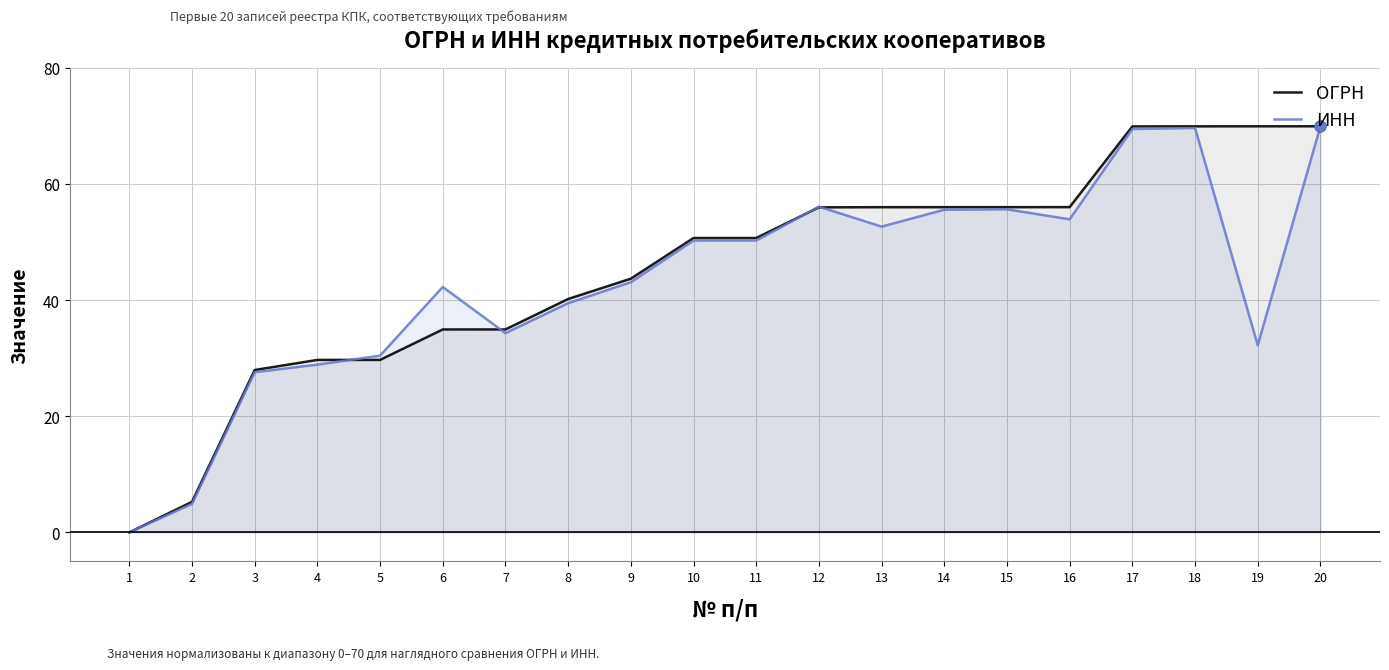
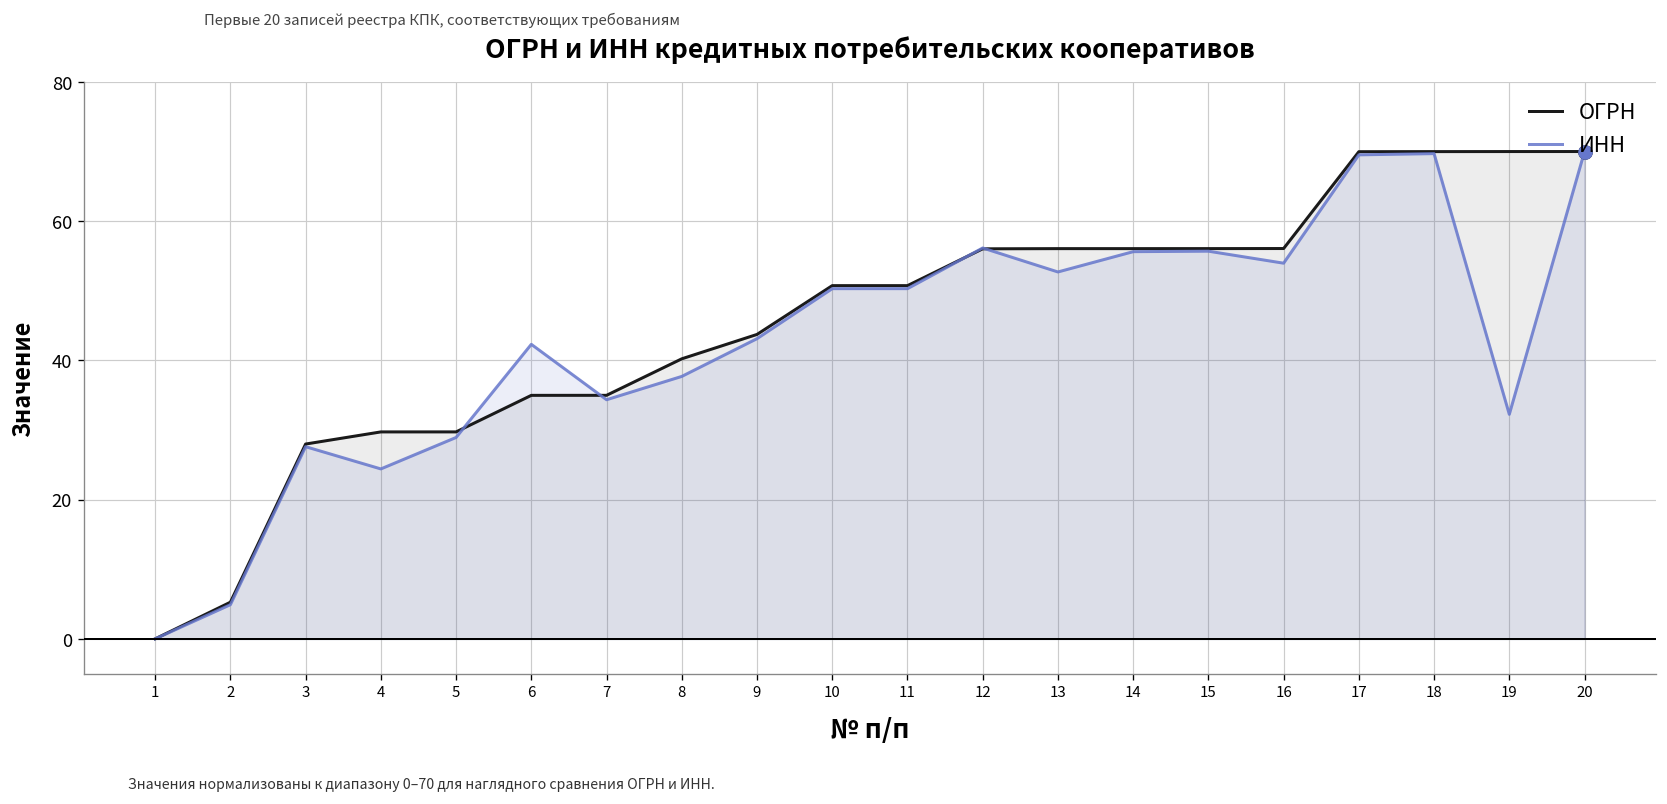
  {
    "ИНН": {
-     "4": 29,
-     "5": 30,
+     "4": 24,
+     "5": 29,
      "6": 42,
      "7": 34,
-     "8": 40,
+     "8": 38,
      "9": 43,
      "13": 53,
      "16": 54,
      "17": 70,
      "19": 32
    }
  }
